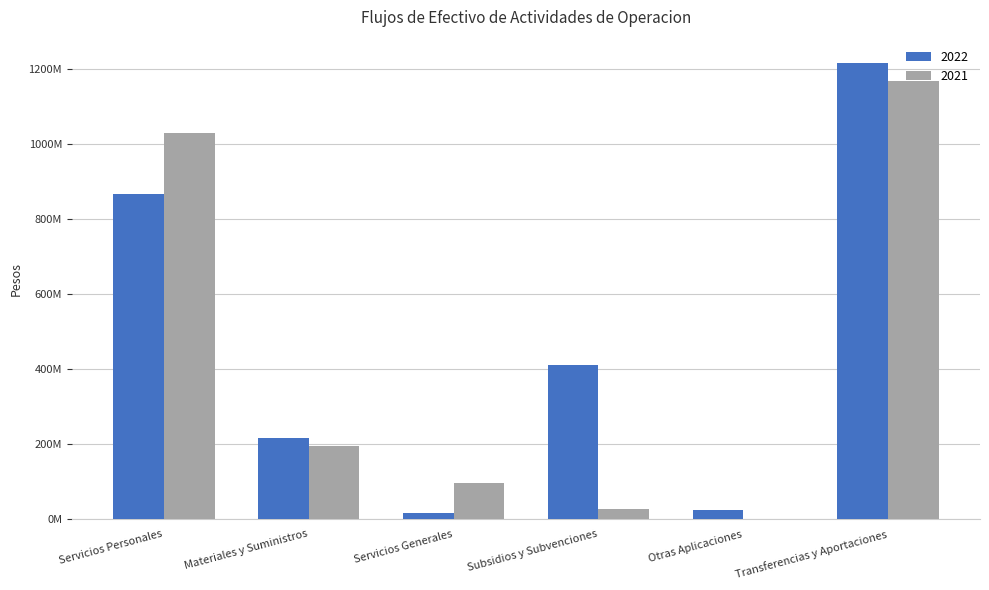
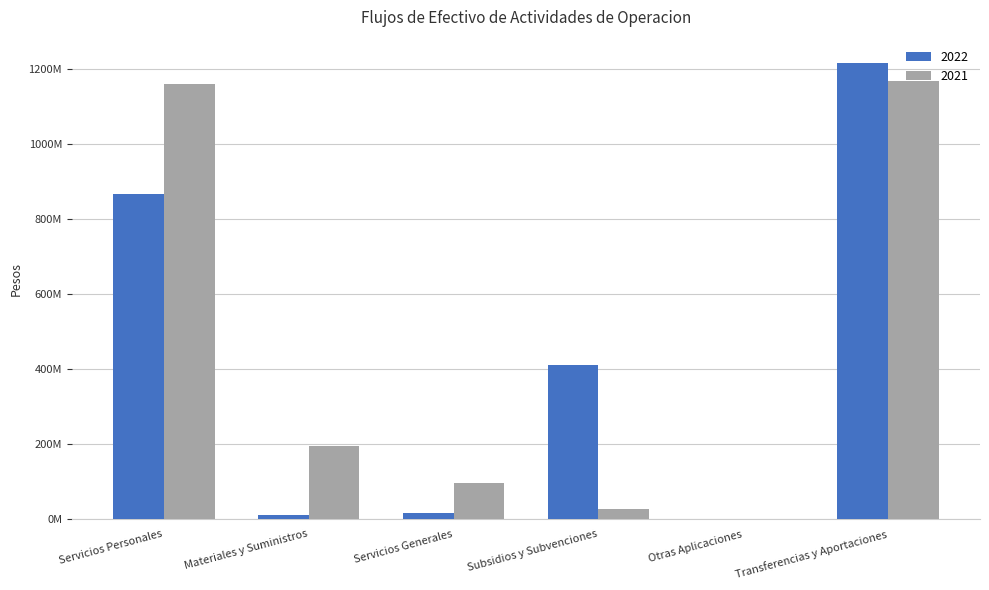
  {
    "2022": {
      "Servicios Personales": 870000000,
-     "Materiales y Suministros": 220000000,
+     "Materiales y Suministros": 10000000,
      "Servicios Generales": 20000000,
      "Subsidios y Subvenciones": 410000000,
-     "Otras Aplicaciones": 20000000,
+     "Otras Aplicaciones": 0,
      "Transferencias y Aportaciones": 1220000000
    },
    "2021": {
-     "Servicios Personales": 1030000000,
+     "Servicios Personales": 1160000000,
      "Materiales y Suministros": 190000000,
      "Servicios Generales": 100000000,
      "Subsidios y Subvenciones": 30000000,
      "Transferencias y Aportaciones": 1170000000
    }
  }
